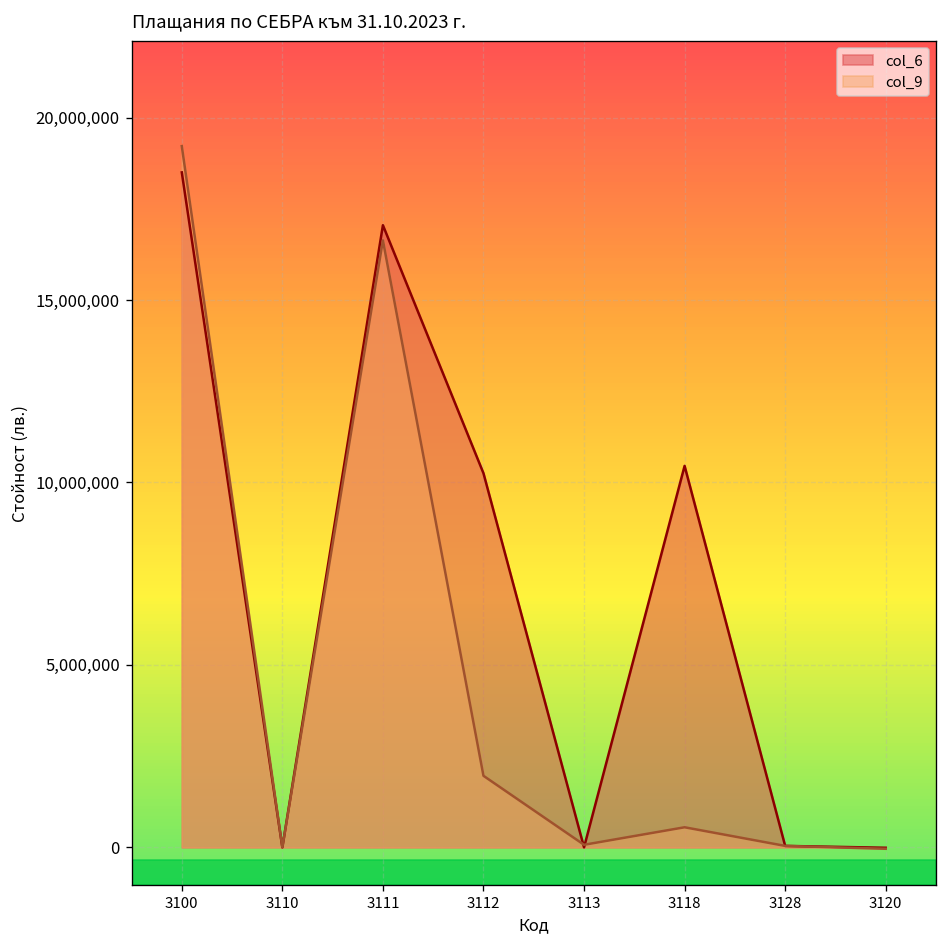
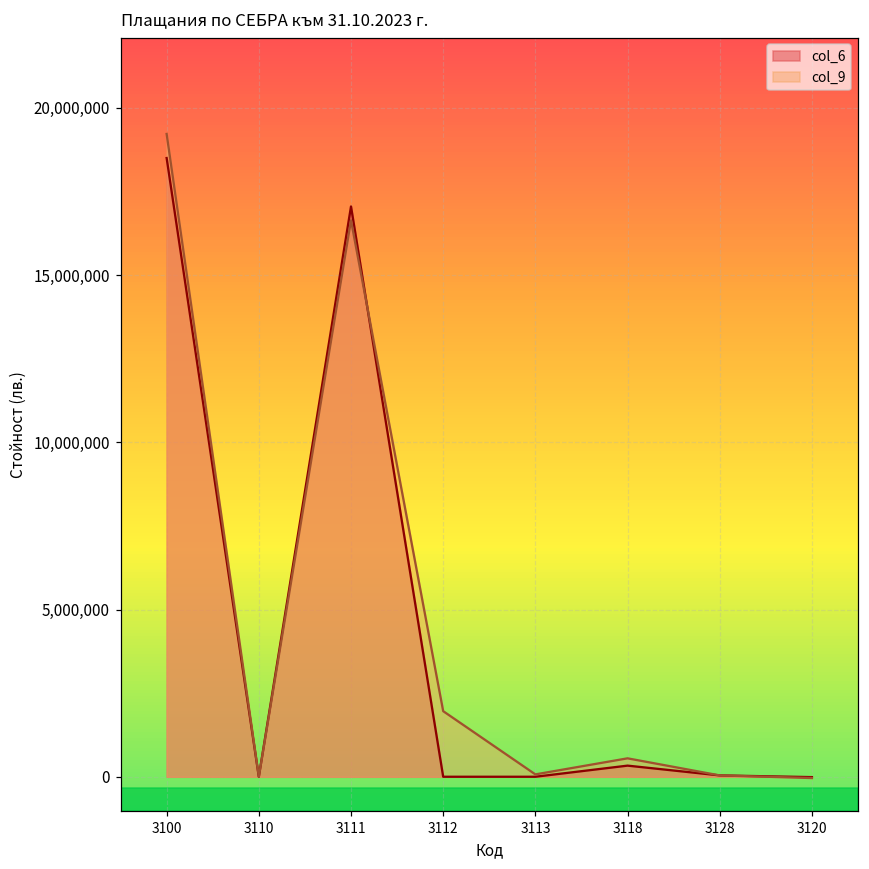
  {
    "col_6": {
      "3100": "18,500,000",
      "3111": "17,100,000",
-     "3112": "10,300,000",
-     "3118": "10,500,000"
+     "3112": "0",
+     "3118": "300,000"
    }
  }
